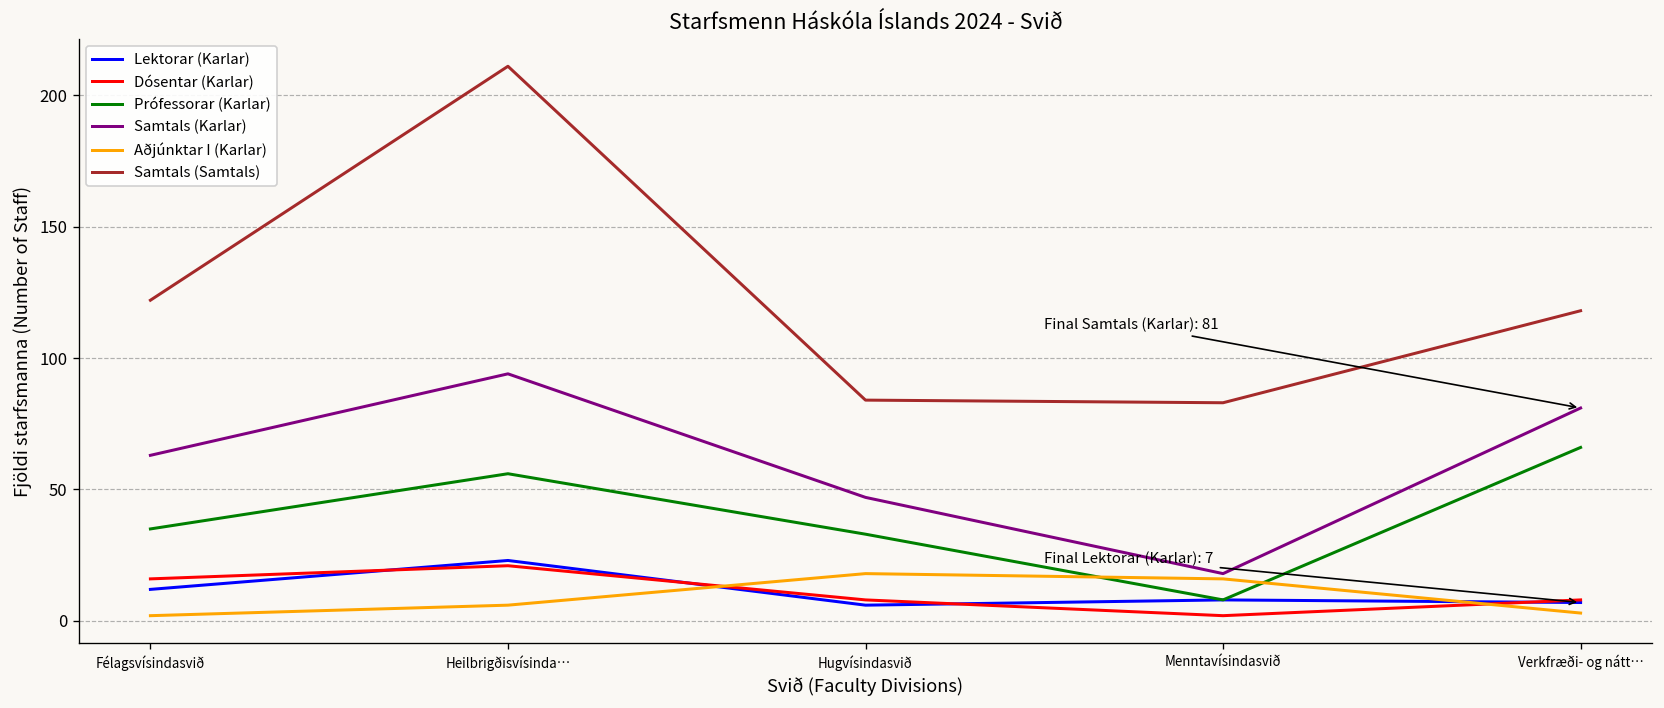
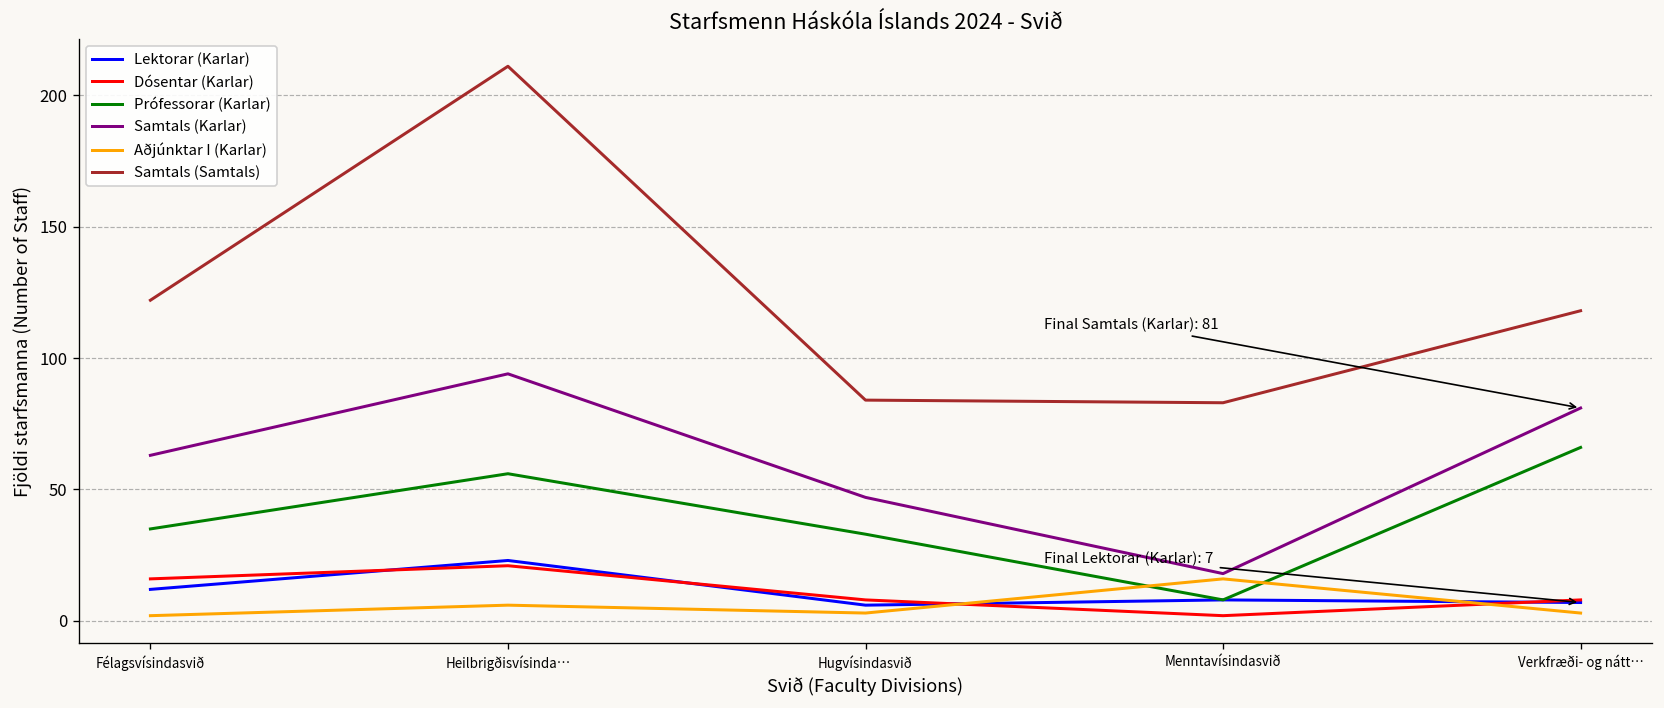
  {
    "Lektorar (Karlar)": {
      "Félagsvísindasvið": 12,
      "Heilbrigðisvísinda…": 23,
      "Hugvísindasvið": 6
    },
    "Dósentar (Karlar)": {
      "Félagsvísindasvið": 16,
      "Heilbrigðisvísinda…": 21,
      "Hugvísindasvið": 8,
      "Menntavísindasvið": 2
    },
    "Prófessorar (Karlar)": {
      "Félagsvísindasvið": 35,
      "Heilbrigðisvísinda…": 56,
      "Hugvísindasvið": 33,
      "Verkfræði- og nátt…": 66
    },
    "Samtals (Karlar)": {
      "Félagsvísindasvið": 63,
      "Heilbrigðisvísinda…": 94,
      "Hugvísindasvið": 47,
      "Verkfræði- og nátt…": 81
    },
    "Aðjúnktar I (Karlar)": {
      "Félagsvísindasvið": 2,
      "Heilbrigðisvísinda…": 6,
-     "Hugvísindasvið": 18,
+     "Hugvísindasvið": 3,
      "Verkfræði- og nátt…": 3
    },
    "Samtals (Samtals)": {
      "Félagsvísindasvið": 122,
      "Heilbrigðisvísinda…": 211,
      "Hugvísindasvið": 84,
      "Verkfræði- og nátt…": 118
    }
  }
